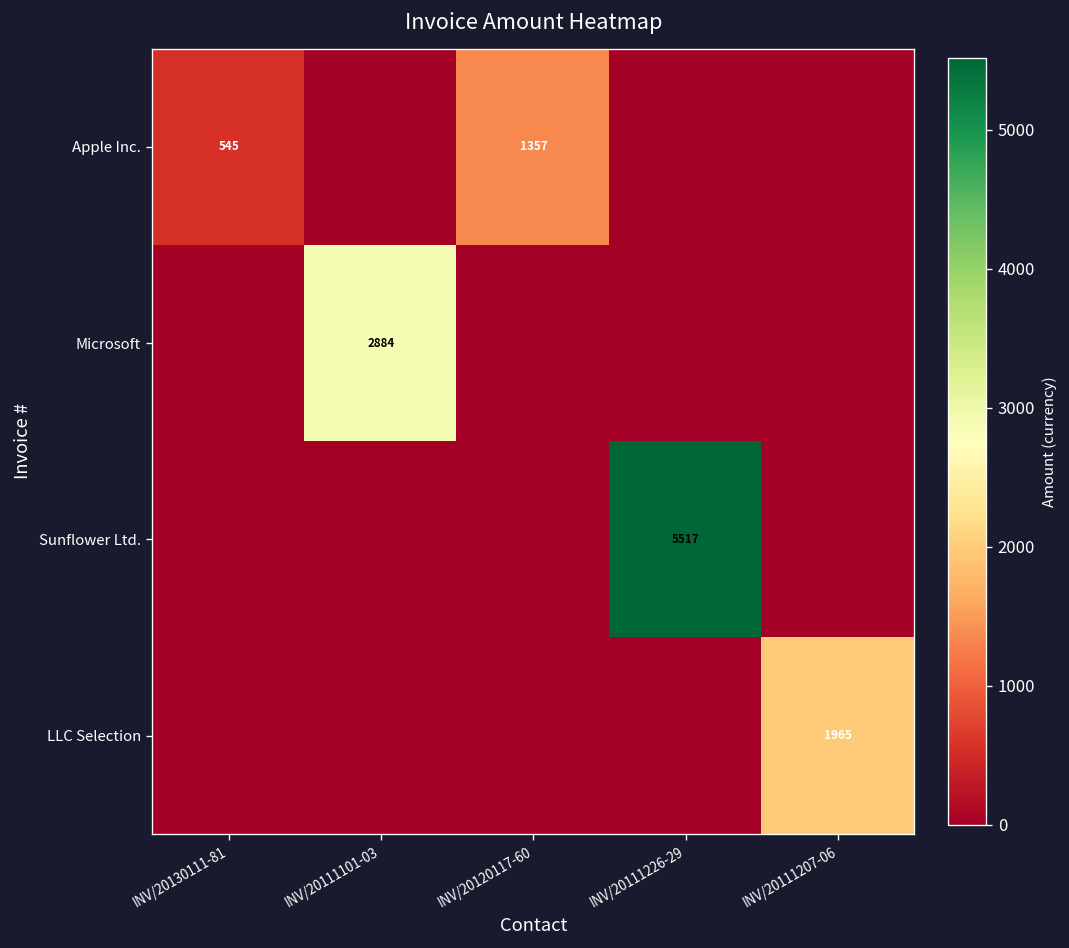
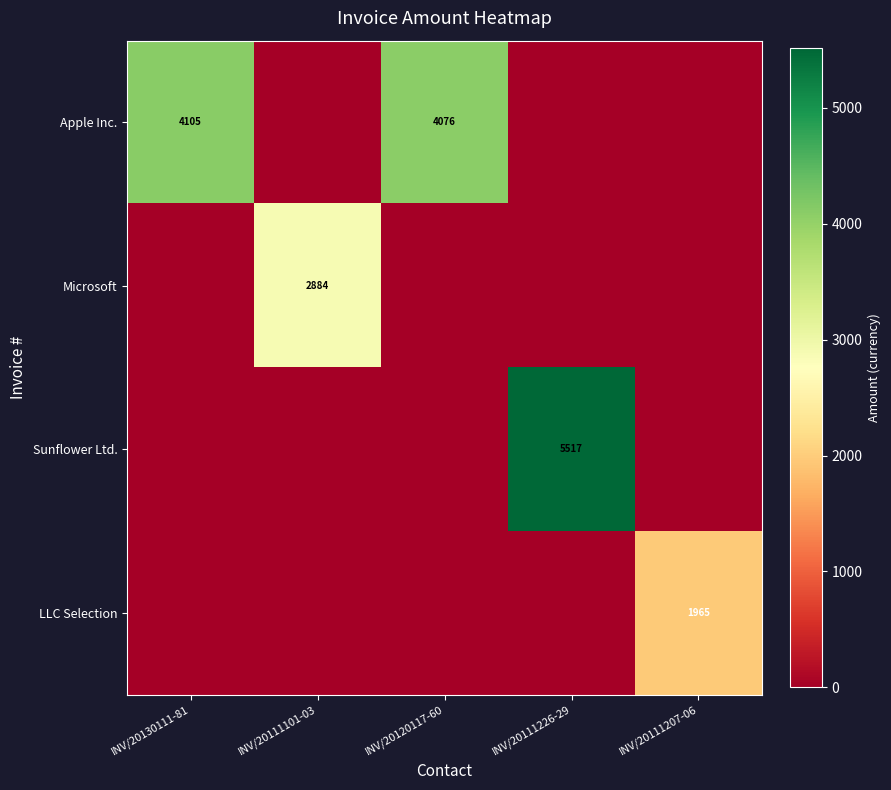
  {
    "Apple Inc.": {
-     "INV/20130111-81": 545,
-     "INV/20120117-60": 1357
+     "INV/20130111-81": 4105,
+     "INV/20120117-60": 4076
    },
    "Microsoft": {
      "INV/20111101-03": 2884
    },
    "Sunflower Ltd.": {
      "INV/20111226-29": 5517
    },
    "LLC Selection": {
      "INV/20111207-06": 1965
    }
  }
